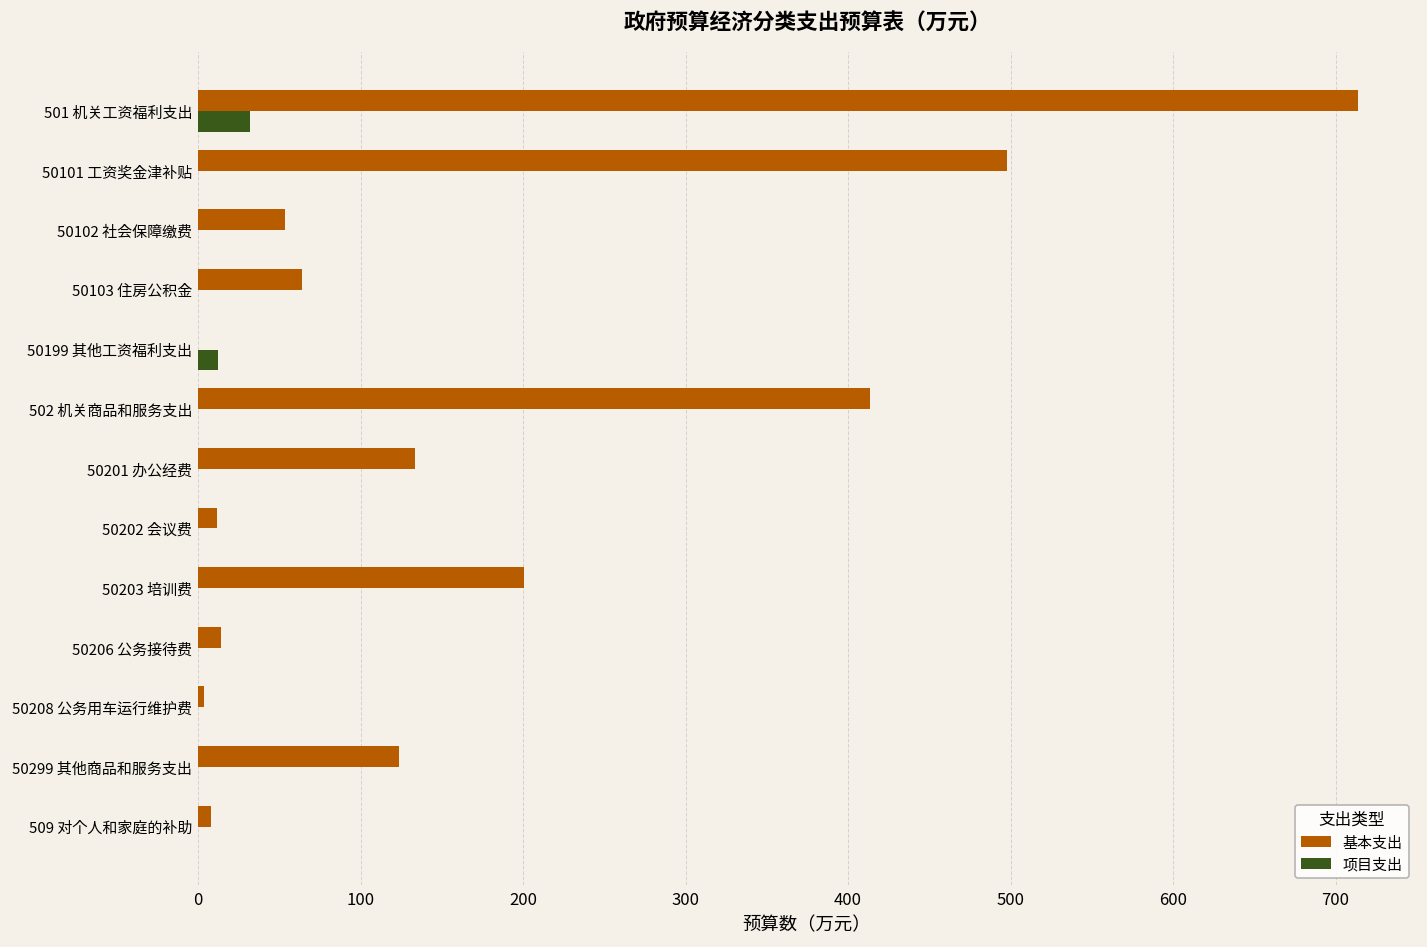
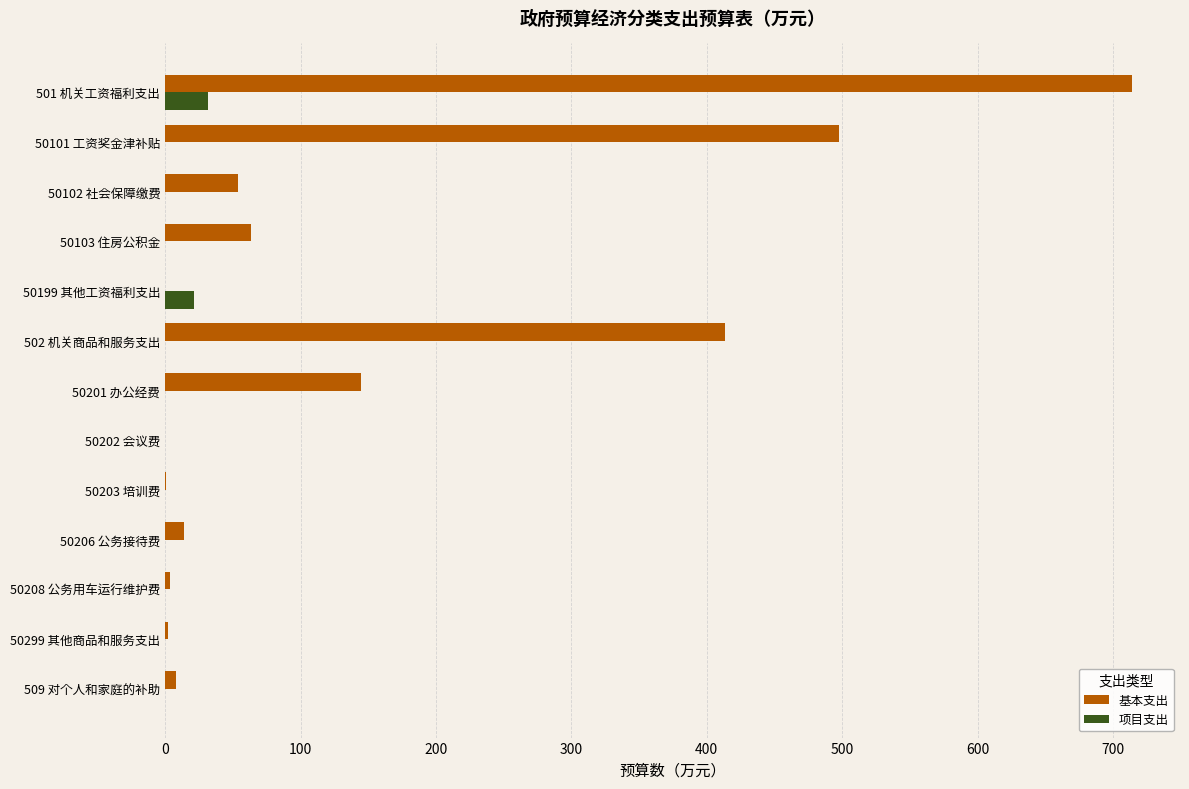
  {
    "基本支出": {
      "501 机关工资福利支出": 714,
      "50101 工资奖金津补贴": 498,
      "50102 社会保障缴费": 54,
      "50103 住房公积金": 64,
      "50199 其他工资福利支出": 0,
      "502 机关商品和服务支出": 414,
-     "50201 办公经费": 133,
-     "50202 会议费": 12,
-     "50203 培训费": 201,
+     "50201 办公经费": 145,
+     "50202 会议费": 0,
+     "50203 培训费": 1,
      "50206 公务接待费": 14,
      "50208 公务用车运行维护费": 4,
-     "50299 其他商品和服务支出": 124,
+     "50299 其他商品和服务支出": 2,
      "509 对个人和家庭的补助": 8
    },
    "项目支出": {
      "501 机关工资福利支出": 32,
      "50101 工资奖金津补贴": 0,
      "50102 社会保障缴费": 0,
      "50103 住房公积金": 0,
-     "50199 其他工资福利支出": 12,
+     "50199 其他工资福利支出": 21,
      "502 机关商品和服务支出": 0,
      "50201 办公经费": 0,
      "50202 会议费": 0,
      "50203 培训费": 0,
      "50206 公务接待费": 0,
      "50208 公务用车运行维护费": 0,
      "50299 其他商品和服务支出": 0,
      "509 对个人和家庭的补助": 0
    }
  }
